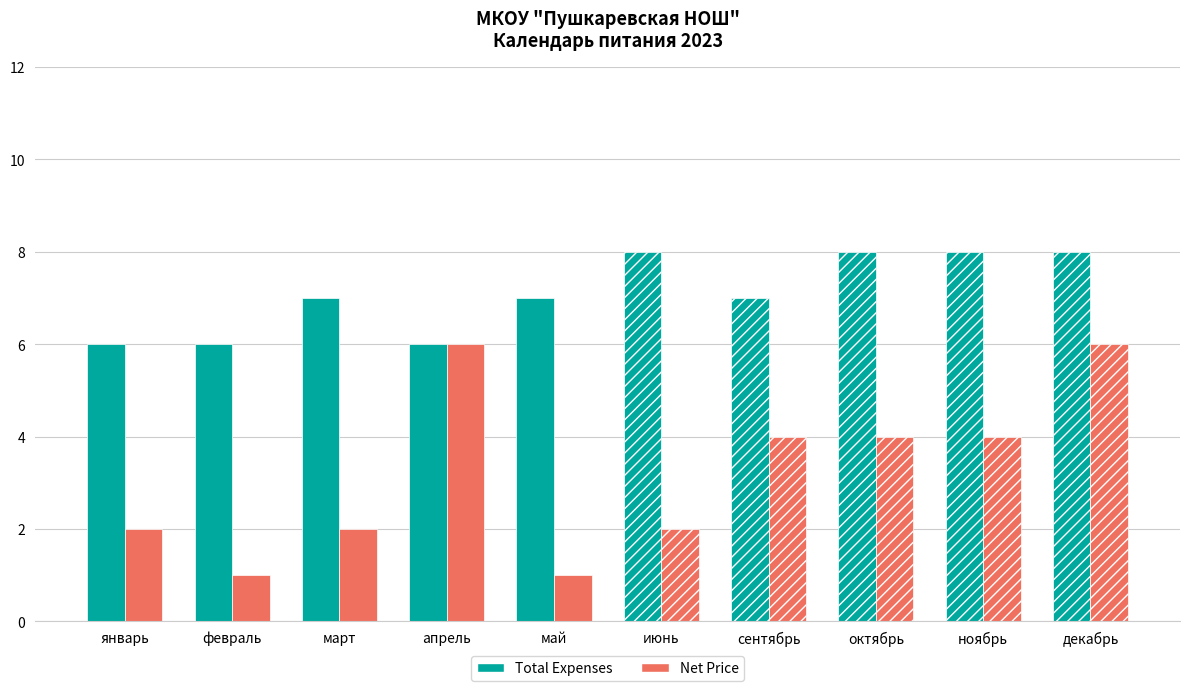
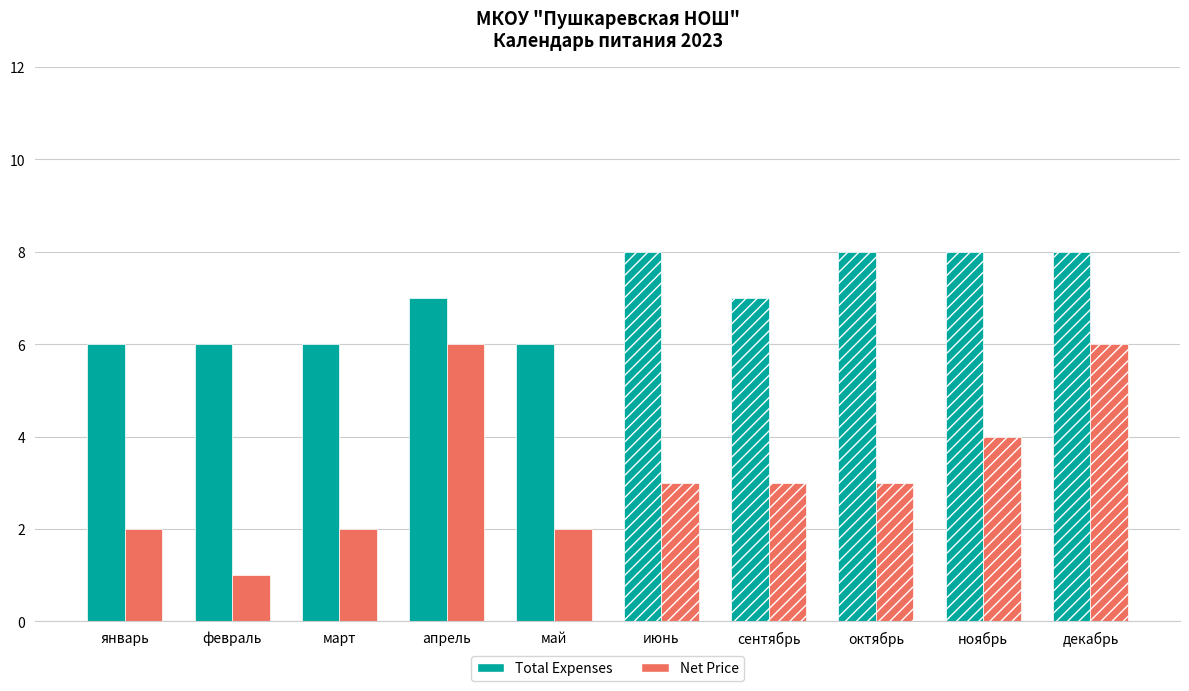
  {
    "Total Expenses": {
      "январь": 6,
      "февраль": 6,
-     "март": 7,
-     "апрель": 6,
-     "май": 7,
+     "март": 6,
+     "апрель": 7,
+     "май": 6,
      "июнь": 8,
      "сентябрь": 7,
      "октябрь": 8,
      "ноябрь": 8,
      "декабрь": 8
    },
    "Net Price": {
      "январь": 2,
      "февраль": 1,
      "март": 2,
      "апрель": 6,
-     "май": 1,
-     "июнь": 2,
-     "сентябрь": 4,
-     "октябрь": 4,
+     "май": 2,
+     "июнь": 3,
+     "сентябрь": 3,
+     "октябрь": 3,
      "ноябрь": 4,
      "декабрь": 6
    }
  }
